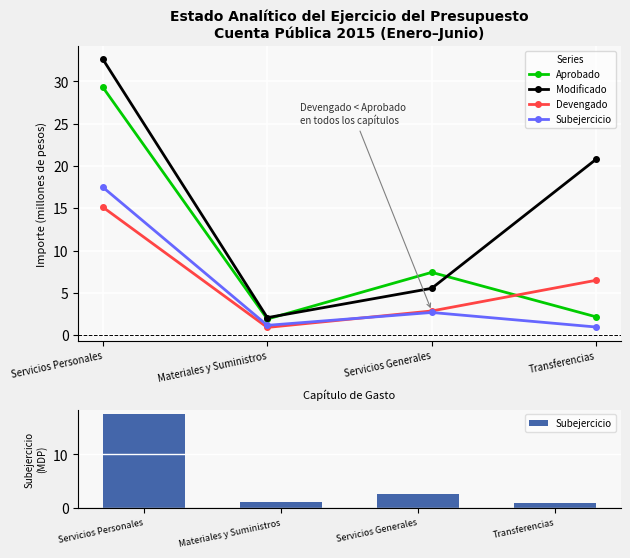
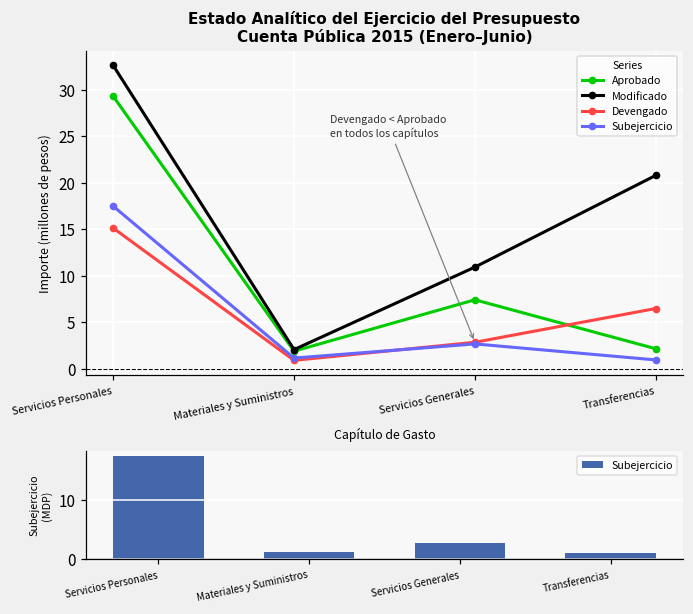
  {
    "Estado Analítico del Ejercicio del Presupuesto Cuenta Pública 2015 (Enero–Junio)": {
      "Aprobado": {
        "Servicios Personales": 29,
        "Servicios Generales": 7,
        "Transferencias": 2
      },
      "Modificado": {
        "Servicios Personales": 33,
-       "Servicios Generales": 6,
+       "Servicios Generales": 11,
        "Transferencias": 21
      },
      "Devengado": {
        "Servicios Personales": 15,
        "Transferencias": 6
      }
    }
  }
